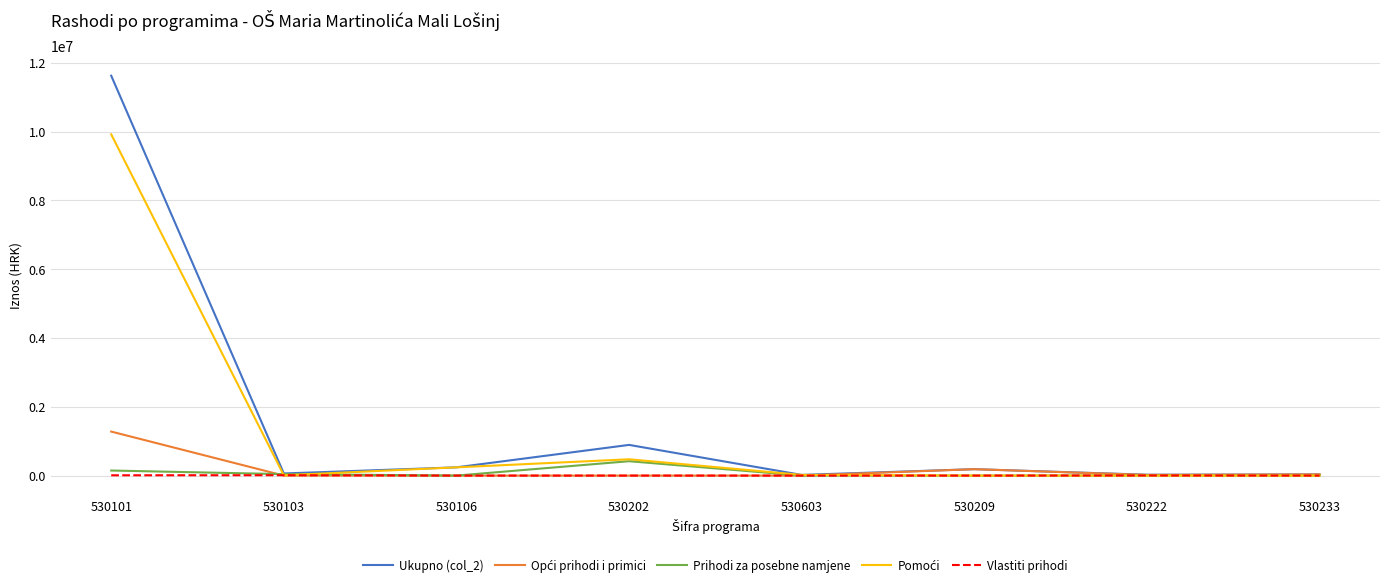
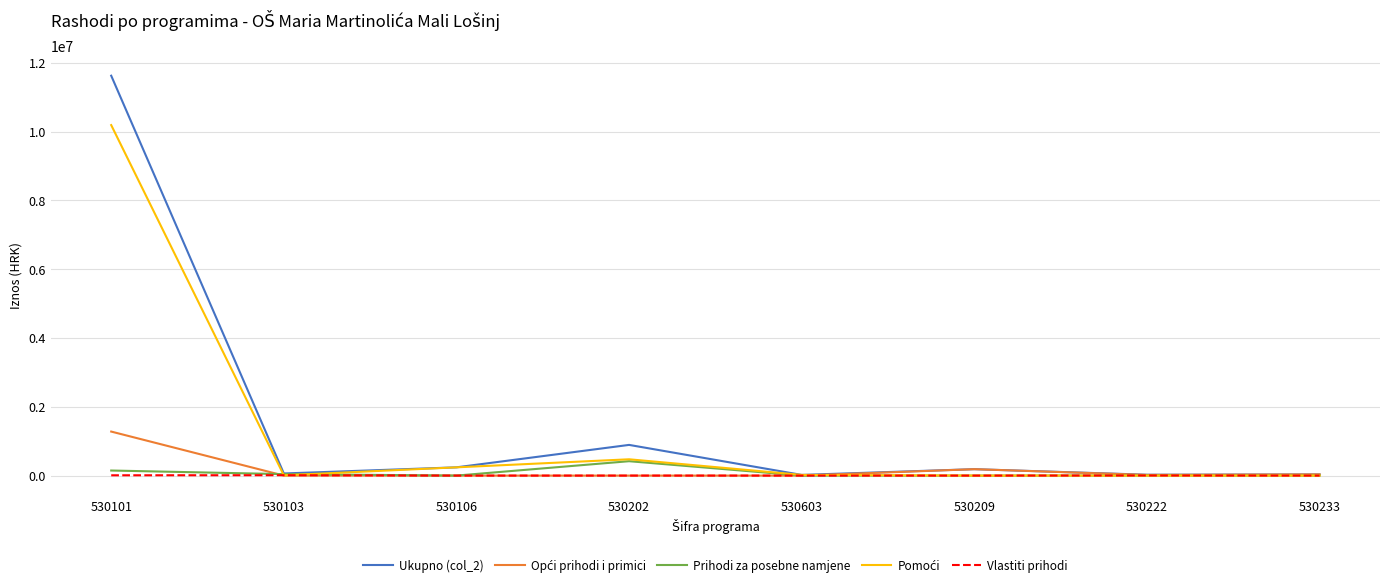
  {
    "Ukupno (col_2)": {
      "530101": 11600000,
      "530202": 900000
    },
    "Opći prihodi i primici": {
      "530101": 1300000
    },
    "Prihodi za posebne namjene": {
      "530101": 100000
    },
    "Pomoći": {
-     "530101": 9900000
+     "530101": 10200000
    },
    "Vlastiti prihodi": {
      "530101": 0
    }
  }
